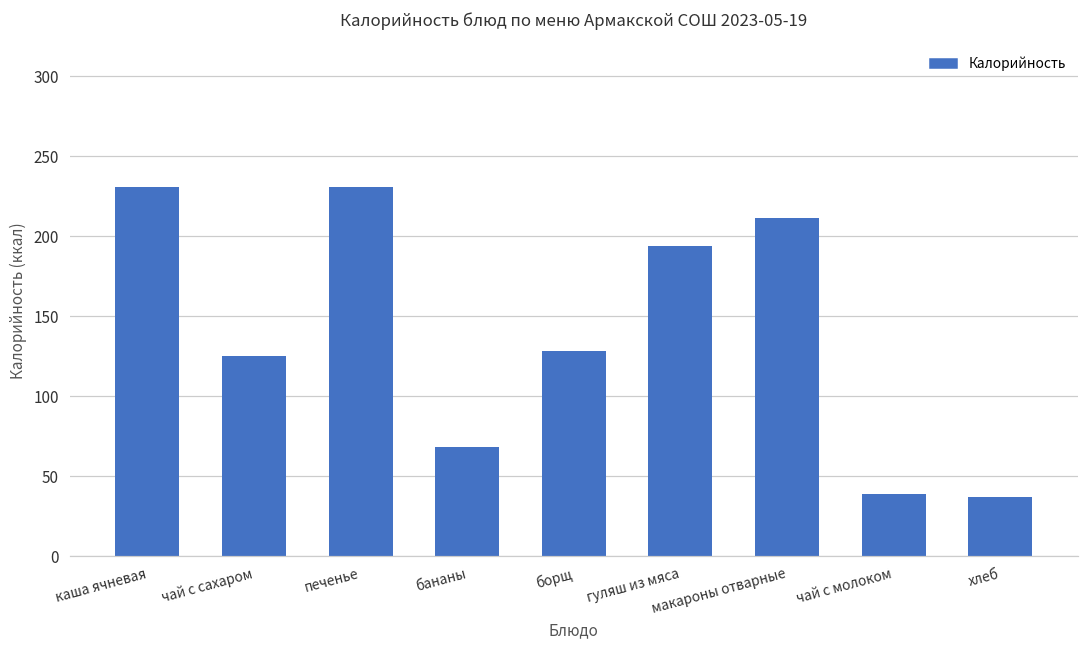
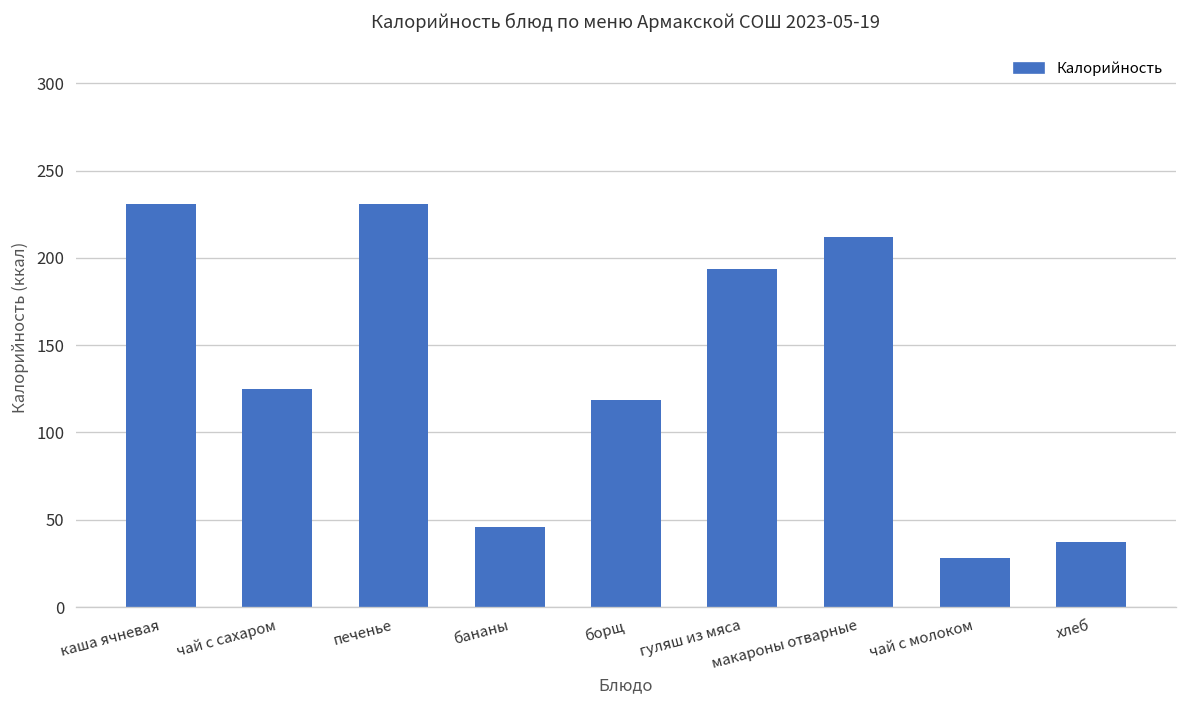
  {
    "каша ячневая": 231,
    "чай с сахаром": 125,
    "печенье": 231,
-   "бананы": 68,
-   "борщ": 129,
+   "бананы": 46,
+   "борщ": 119,
    "гуляш из мяса": 194,
    "макароны отварные": 212,
-   "чай с молоком": 39,
+   "чай с молоком": 28,
    "хлеб": 37
  }
